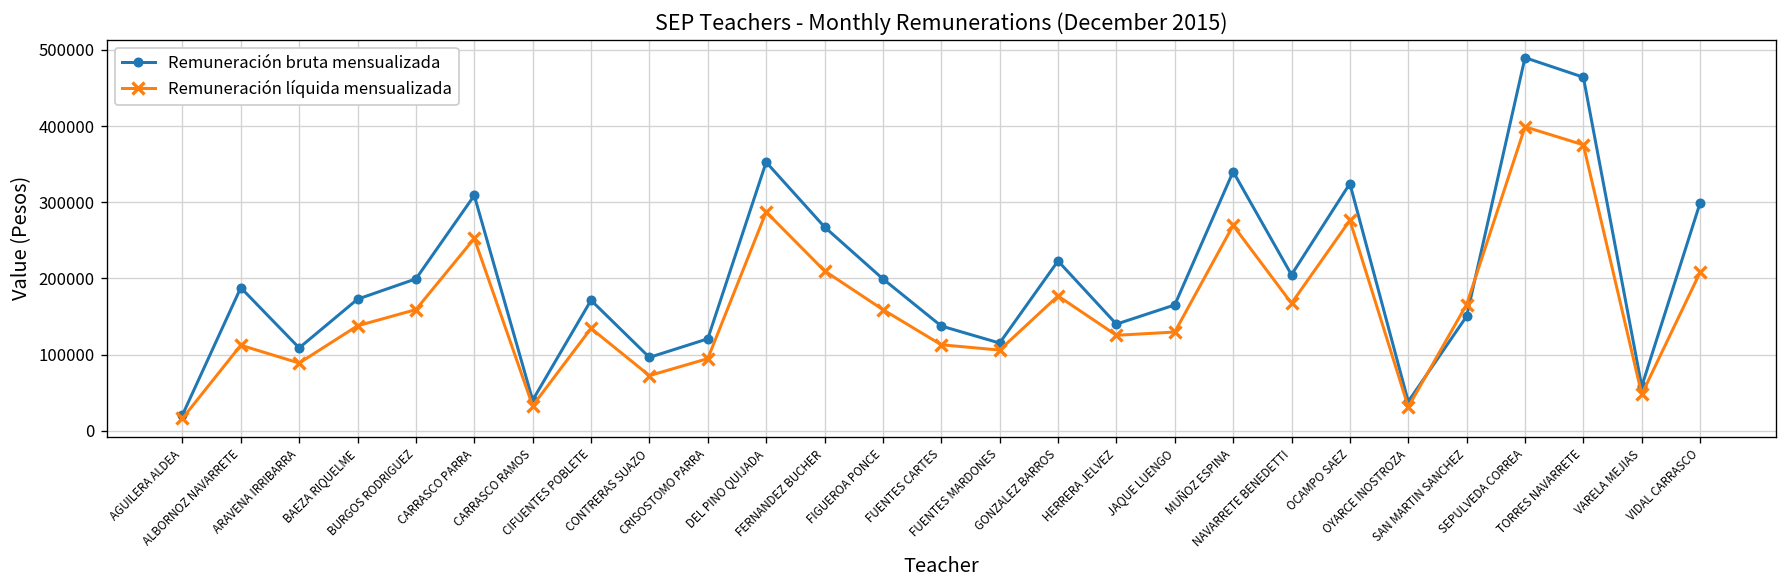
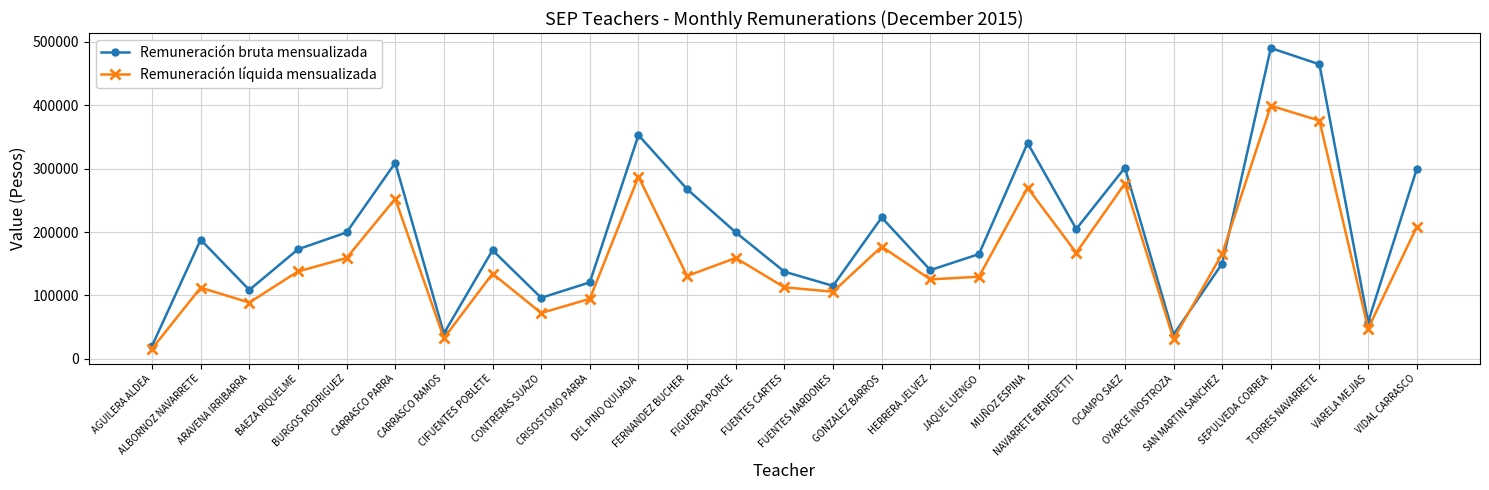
  {
    "Remuneración bruta mensualizada": {
      "AGUILERA ALDEA": 20000,
      "ALBORNOZ NAVARRETE": 190000,
      "ARAVENA IRRIBARRA": 110000,
      "BAEZA RIQUELME": 170000,
      "BURGOS RODRIGUEZ": 200000,
      "CARRASCO PARRA": 310000,
      "CARRASCO RAMOS": 40000,
      "CIFUENTES POBLETE": 170000,
      "CONTRERAS SUAZO": 100000,
      "CRISOSTOMO PARRA": 120000,
      "DEL PINO QUIJADA": 350000,
      "FERNANDEZ BUCHER": 270000,
      "FIGUEROA PONCE": 200000,
      "FUENTES CARTES": 140000,
      "FUENTES MARDONES": 120000,
      "GONZALEZ BARROS": 220000,
      "HERRERA JELVEZ": 140000,
      "JAQUE LUENGO": 170000,
      "MUÑOZ ESPINA": 340000,
      "NAVARRETE BENEDETTI": 200000,
-     "OCAMPO SAEZ": 320000,
+     "OCAMPO SAEZ": 300000,
      "OYARCE INOSTROZA": 40000,
      "SAN MARTIN SANCHEZ": 150000,
      "SEPULVEDA CORREA": 490000,
      "TORRES NAVARRETE": 460000,
      "VARELA MEJIAS": 60000,
      "VIDAL CARRASCO": 300000
    },
    "Remuneración líquida mensualizada": {
      "AGUILERA ALDEA": 20000,
      "ALBORNOZ NAVARRETE": 110000,
      "ARAVENA IRRIBARRA": 90000,
      "BAEZA RIQUELME": 140000,
      "BURGOS RODRIGUEZ": 160000,
      "CARRASCO PARRA": 250000,
      "CARRASCO RAMOS": 30000,
      "CIFUENTES POBLETE": 130000,
      "CONTRERAS SUAZO": 70000,
      "CRISOSTOMO PARRA": 90000,
      "DEL PINO QUIJADA": 290000,
-     "FERNANDEZ BUCHER": 210000,
+     "FERNANDEZ BUCHER": 130000,
      "FIGUEROA PONCE": 160000,
      "FUENTES CARTES": 110000,
      "FUENTES MARDONES": 110000,
      "GONZALEZ BARROS": 180000,
      "HERRERA JELVEZ": 130000,
      "JAQUE LUENGO": 130000,
      "MUÑOZ ESPINA": 270000,
      "NAVARRETE BENEDETTI": 170000,
      "OCAMPO SAEZ": 280000,
      "OYARCE INOSTROZA": 30000,
      "SAN MARTIN SANCHEZ": 170000,
      "SEPULVEDA CORREA": 400000,
      "TORRES NAVARRETE": 380000,
      "VARELA MEJIAS": 50000,
      "VIDAL CARRASCO": 210000
    }
  }
